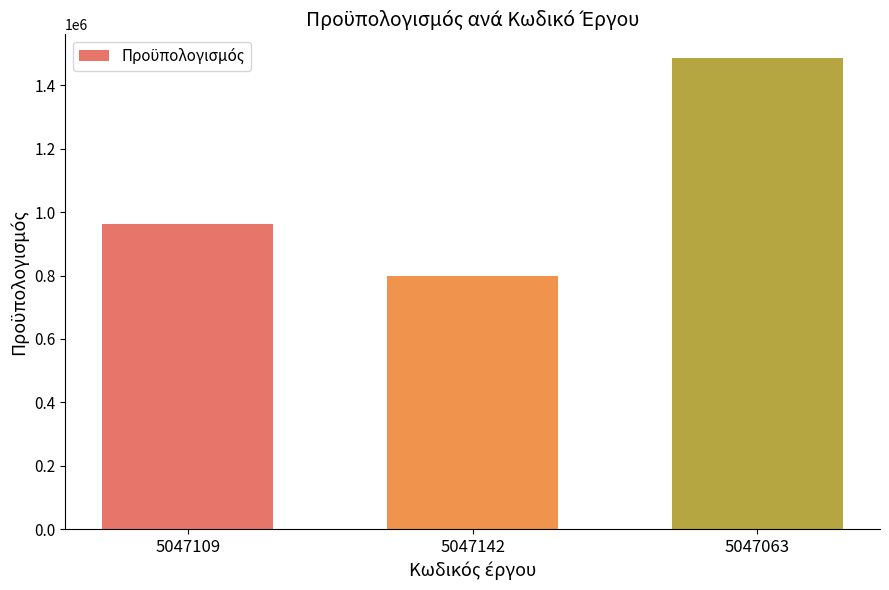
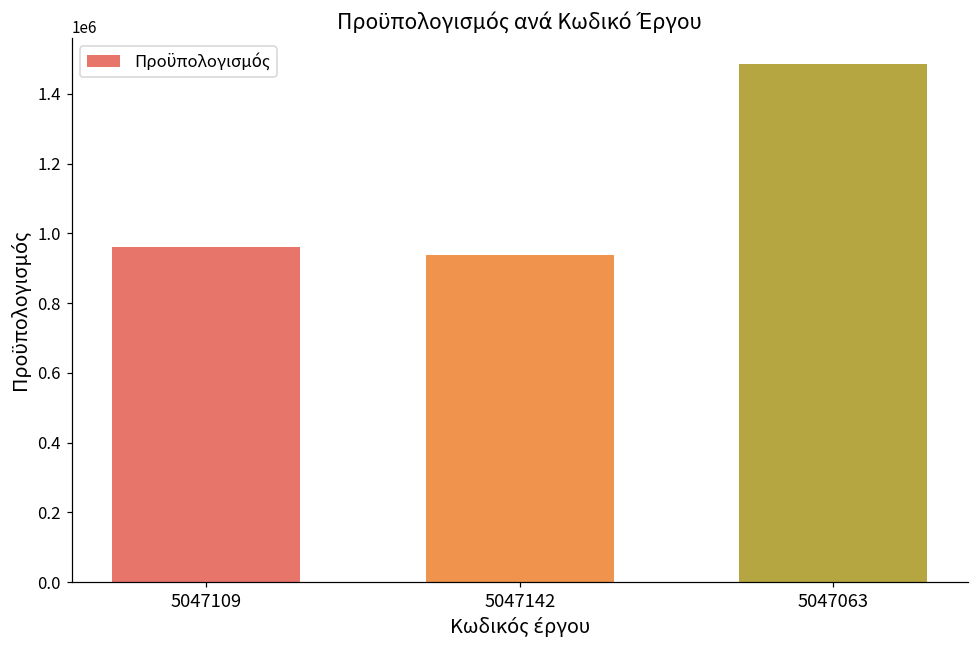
  {
    "5047109": 960000,
-   "5047142": 800000,
+   "5047142": 940000,
    "5047063": 1490000
  }
